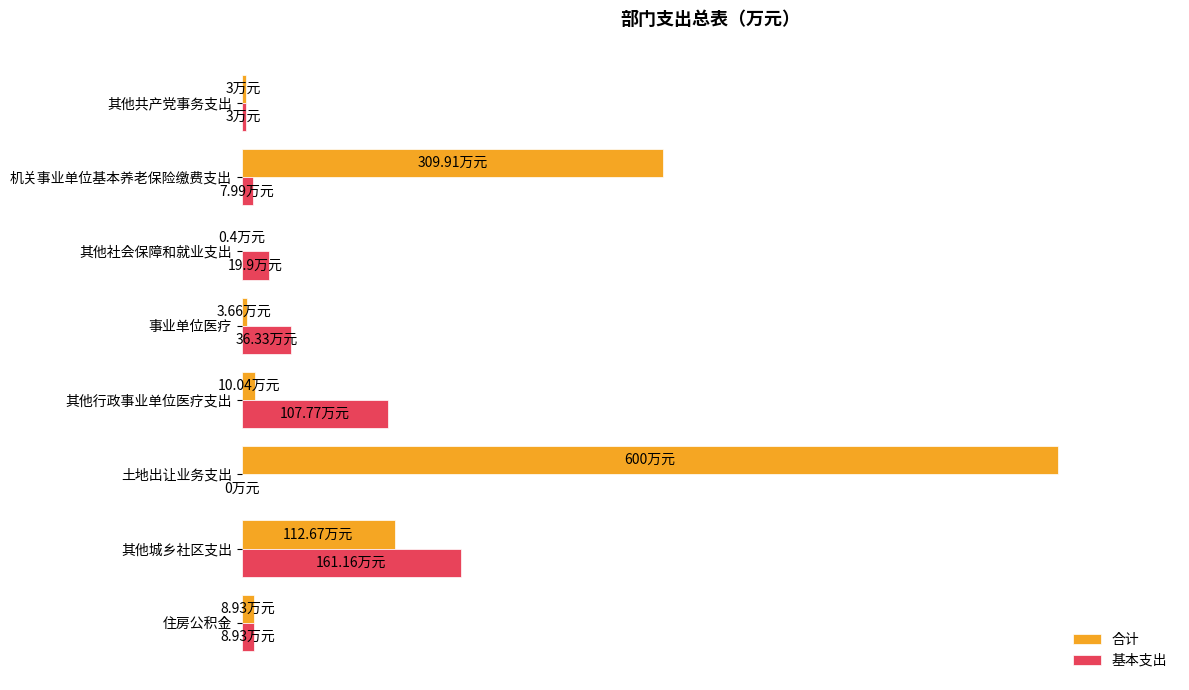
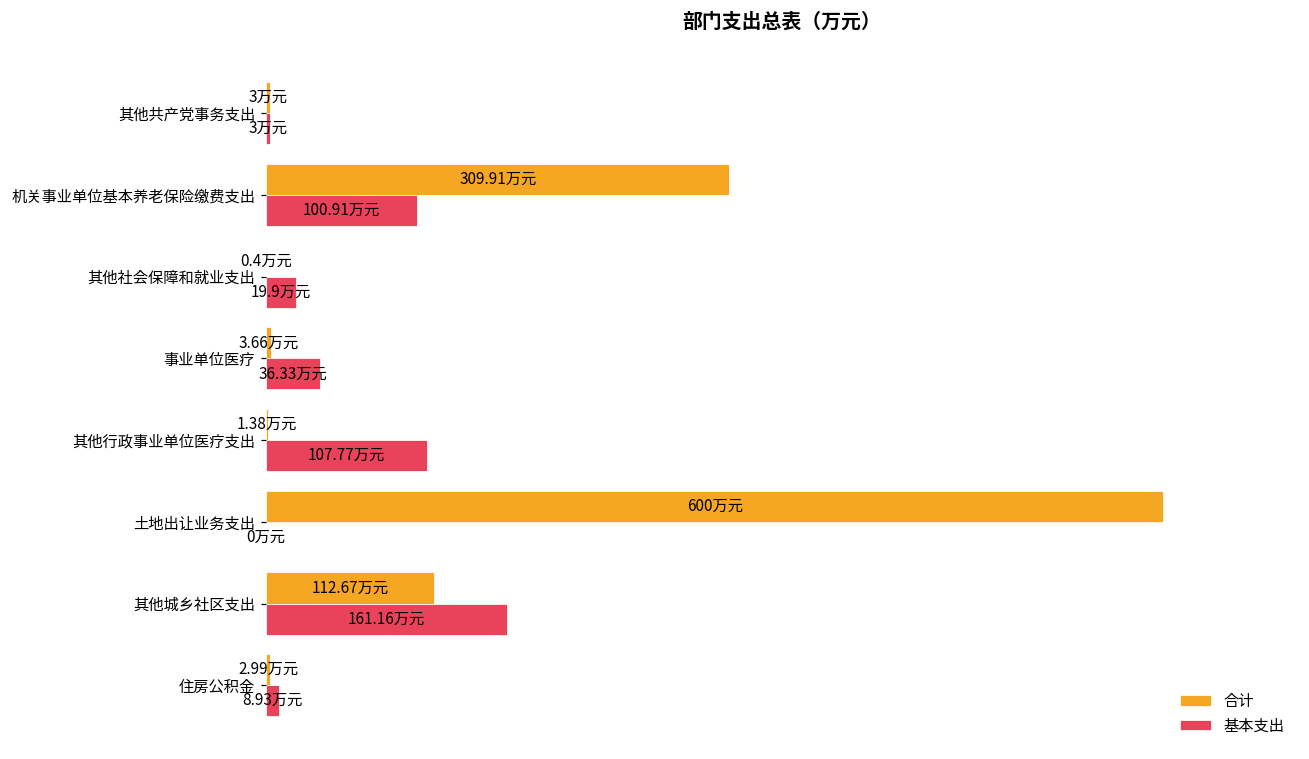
  {
    "合计": {
-     "其他行政事业单位医疗支出": 10.04,
-     "住房公积金": 8.93
+     "其他行政事业单位医疗支出": 1.38,
+     "住房公积金": 2.99
    },
    "基本支出": {
-     "机关事业单位基本养老保险缴费支出": 7.99,
+     "机关事业单位基本养老保险缴费支出": 100.91,
      "土地出让业务支出": 0
    }
  }
